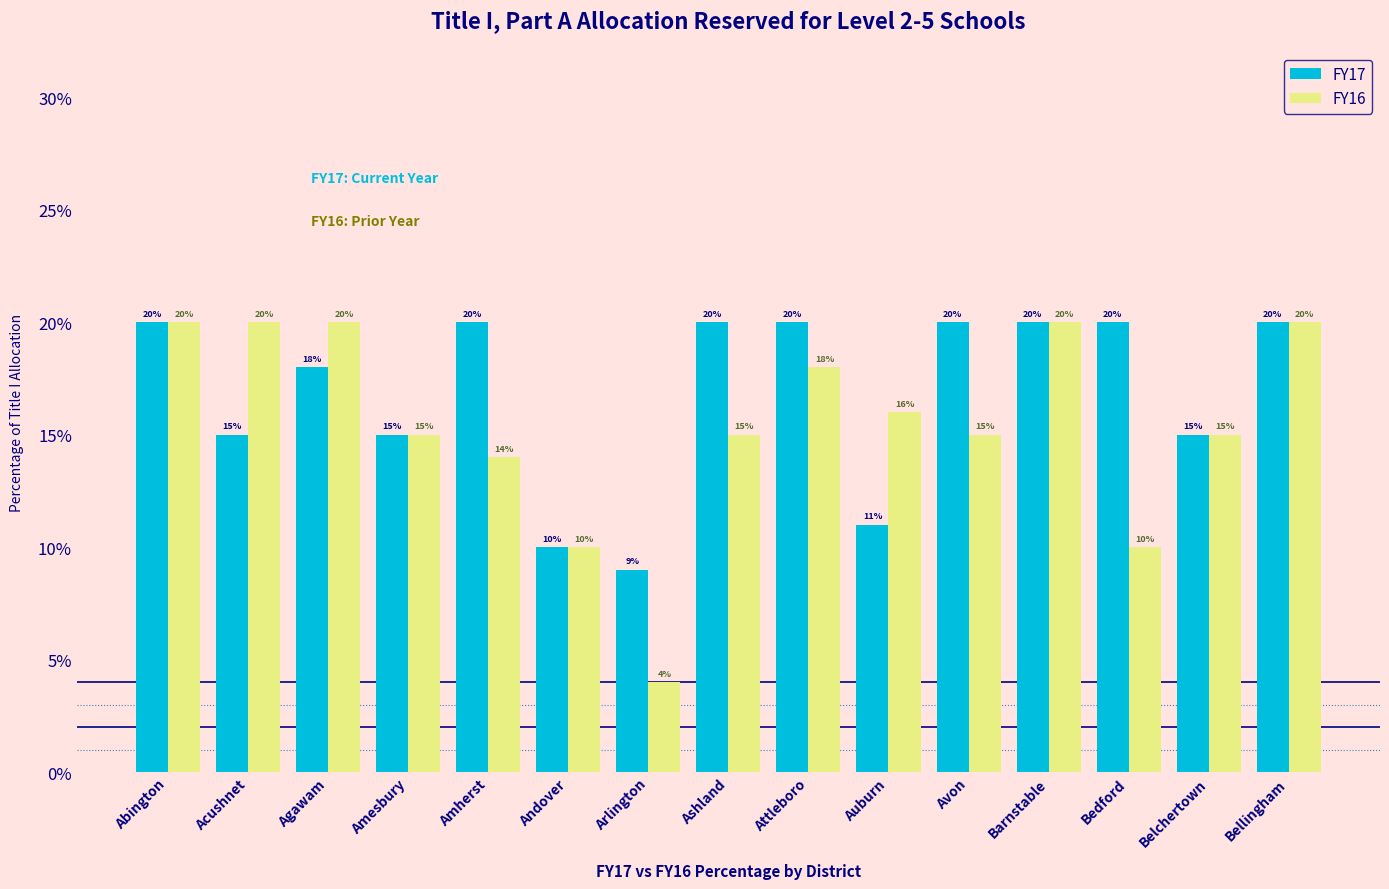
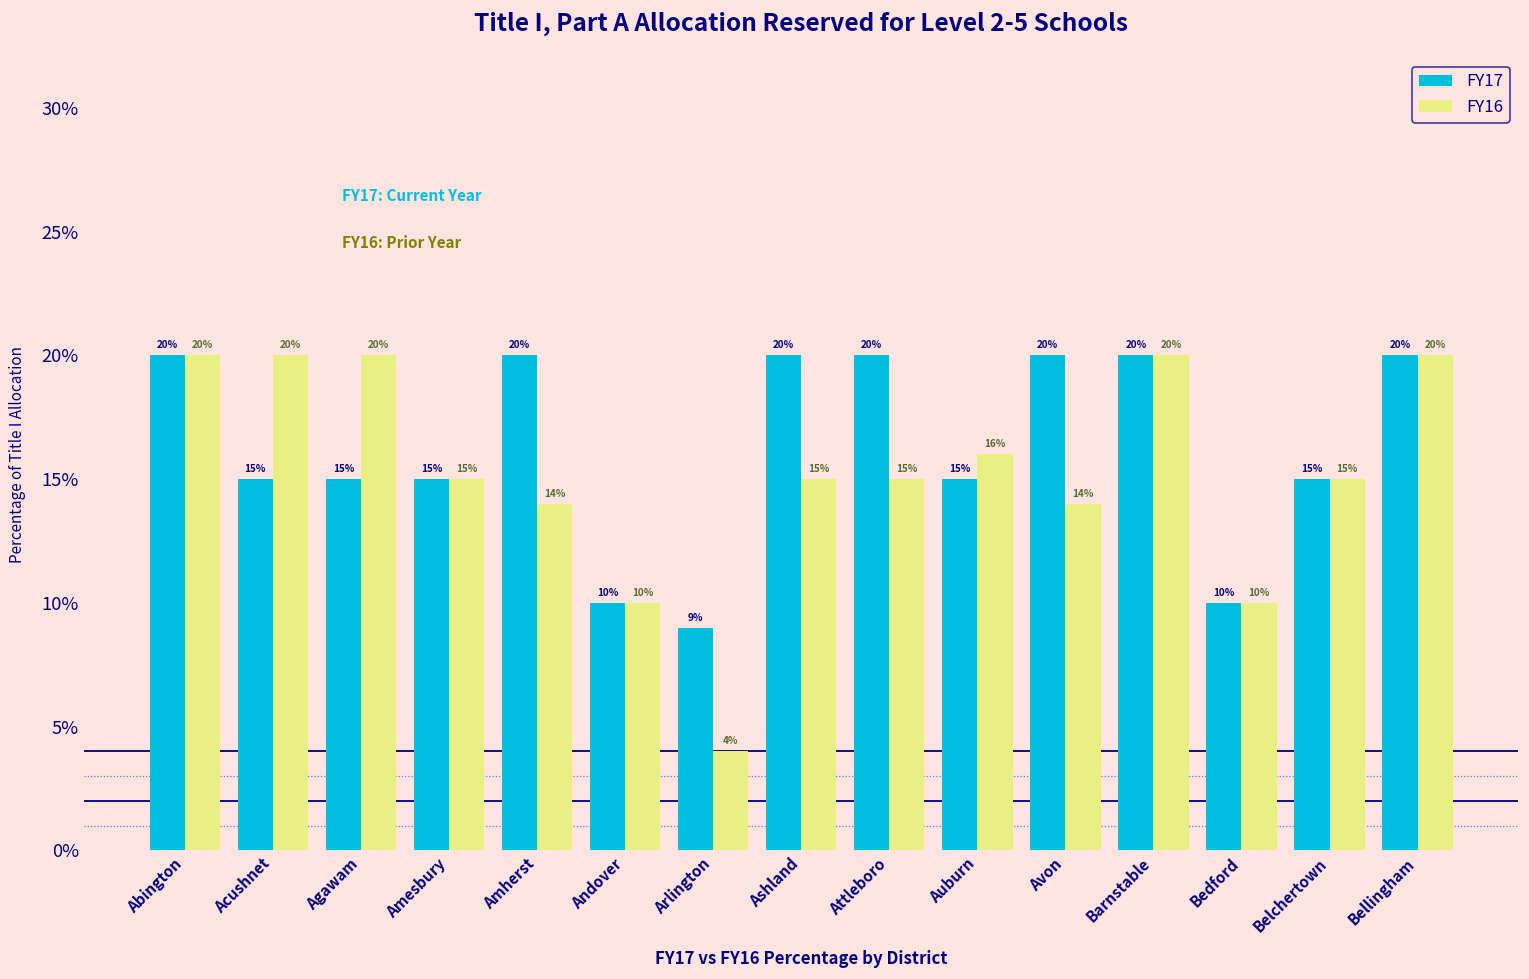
  {
    "FY17": {
      "Abington": "20%",
      "Acushnet": "15%",
-     "Agawam": "18%",
+     "Agawam": "15%",
      "Amesbury": "15%",
      "Amherst": "20%",
      "Andover": "10%",
      "Arlington": "9%",
      "Ashland": "20%",
      "Attleboro": "20%",
-     "Auburn": "11%",
+     "Auburn": "15%",
      "Avon": "20%",
      "Barnstable": "20%",
-     "Bedford": "20%",
+     "Bedford": "10%",
      "Belchertown": "15%",
      "Bellingham": "20%"
    },
    "FY16": {
      "Abington": "20%",
      "Acushnet": "20%",
      "Agawam": "20%",
      "Amesbury": "15%",
      "Amherst": "14%",
      "Andover": "10%",
      "Arlington": "4%",
      "Ashland": "15%",
-     "Attleboro": "18%",
+     "Attleboro": "15%",
      "Auburn": "16%",
-     "Avon": "15%",
+     "Avon": "14%",
      "Barnstable": "20%",
      "Bedford": "10%",
      "Belchertown": "15%",
      "Bellingham": "20%"
    }
  }
